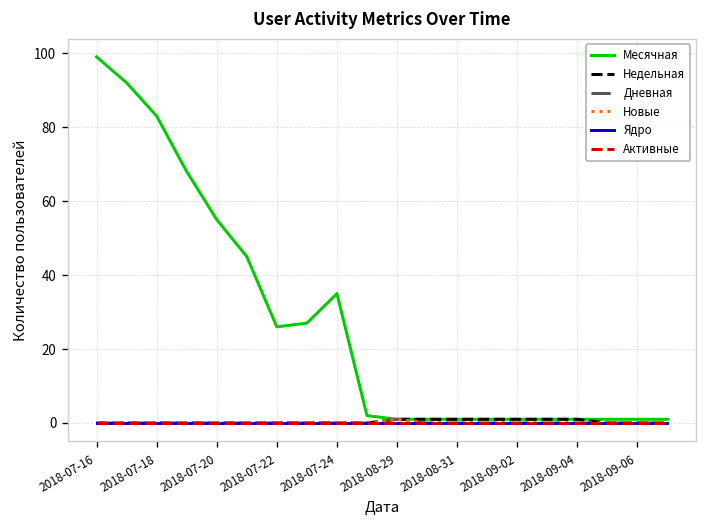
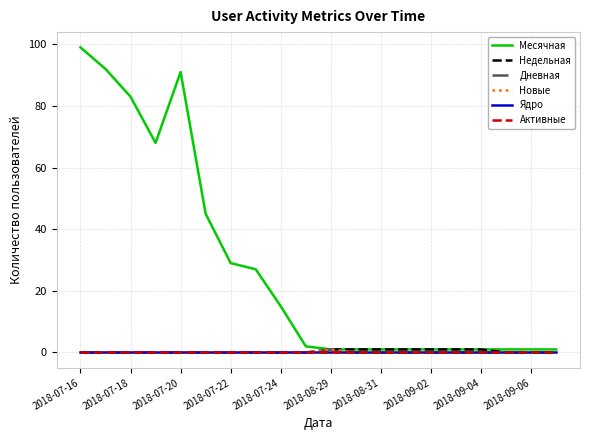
  {
    "Месячная": {
      "2018-07-16": 99,
      "2018-07-18": 83,
-     "2018-07-20": 55,
-     "2018-07-22": 26,
-     "2018-07-24": 35,
+     "2018-07-20": 91,
+     "2018-07-22": 29,
+     "2018-07-24": 15,
      "2018-09-06": 1
    },
    "Активные": {
      "2018-08-29": 0
    }
  }
